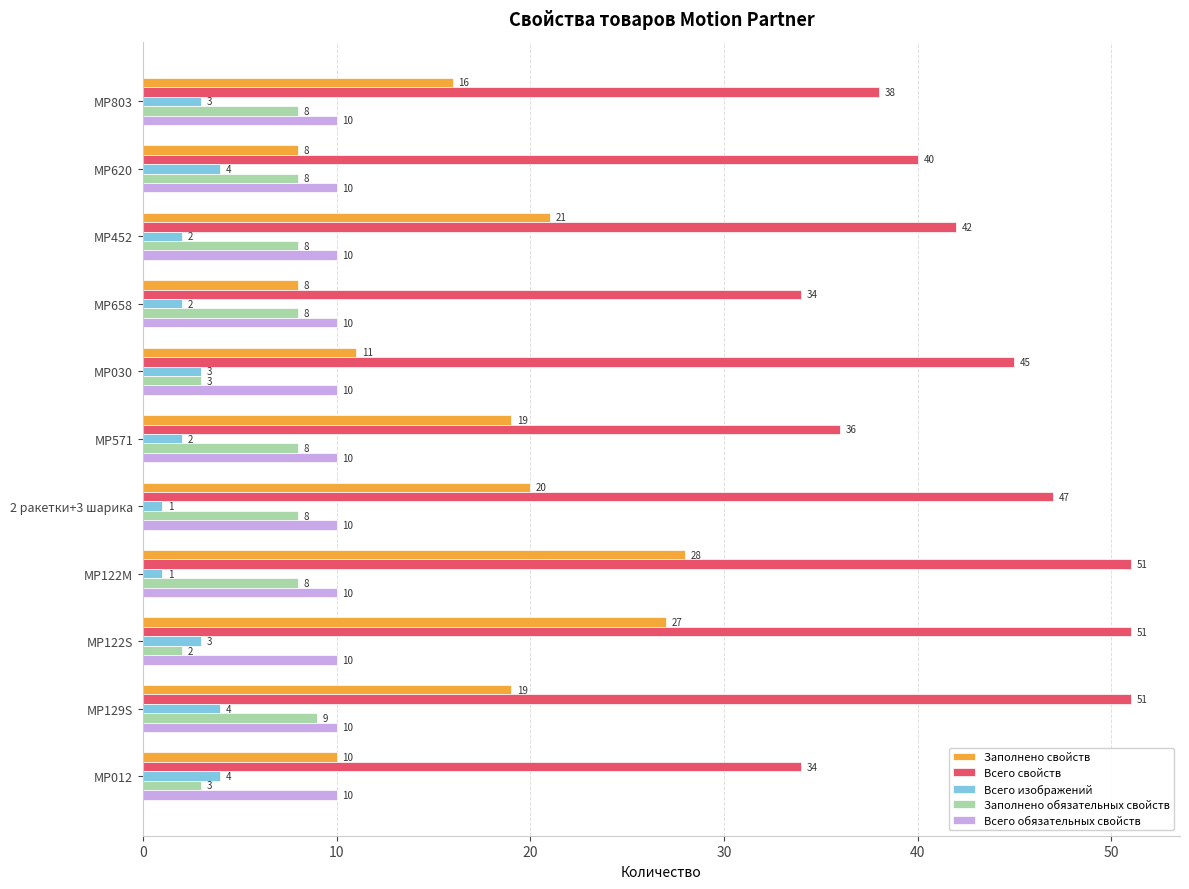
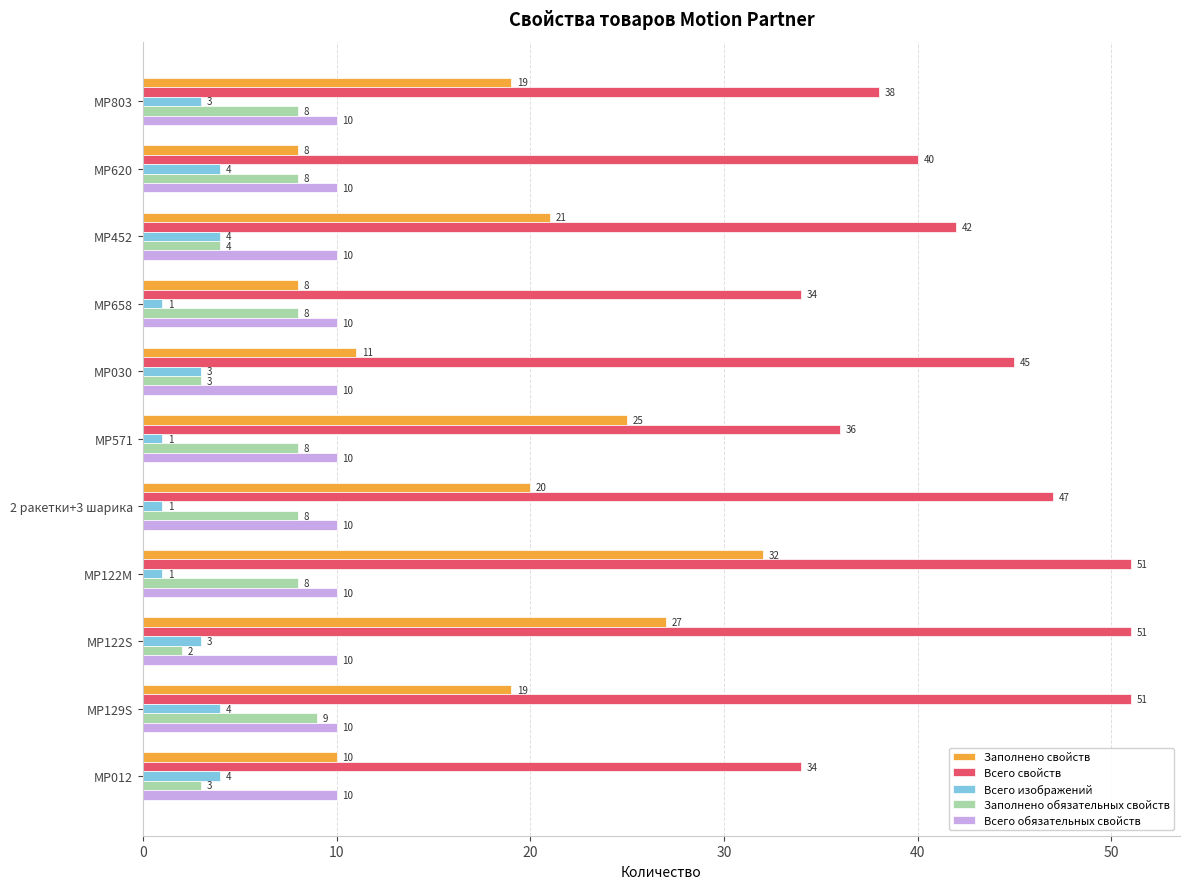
  {
    "Заполнено свойств": {
-     "MP803": 16,
+     "MP803": 19,
      "MP620": 8,
      "MP452": 21,
      "MP658": 8,
      "MP030": 11,
-     "MP571": 19,
+     "MP571": 25,
      "2 ракетки+3 шарика": 20,
-     "MP122M": 28,
+     "MP122M": 32,
      "MP122S": 27,
      "MP129S": 19,
      "MP012": 10
    },
    "Всего свойств": {
      "MP803": 38,
      "MP620": 40,
      "MP452": 42,
      "MP658": 34,
      "MP030": 45,
      "MP571": 36,
      "2 ракетки+3 шарика": 47,
      "MP122M": 51,
      "MP122S": 51,
      "MP129S": 51,
      "MP012": 34
    },
    "Всего изображений": {
      "MP803": 3,
      "MP620": 4,
-     "MP452": 2,
-     "MP658": 2,
+     "MP452": 4,
+     "MP658": 1,
      "MP030": 3,
-     "MP571": 2,
+     "MP571": 1,
      "2 ракетки+3 шарика": 1,
      "MP122M": 1,
      "MP122S": 3,
      "MP129S": 4,
      "MP012": 4
    },
    "Заполнено обязательных свойств": {
      "MP803": 8,
      "MP620": 8,
-     "MP452": 8,
+     "MP452": 4,
      "MP658": 8,
      "MP030": 3,
      "MP571": 8,
      "2 ракетки+3 шарика": 8,
      "MP122M": 8,
      "MP122S": 2,
      "MP129S": 9,
      "MP012": 3
    },
    "Всего обязательных свойств": {
      "MP803": 10,
      "MP620": 10,
      "MP452": 10,
      "MP658": 10,
      "MP030": 10,
      "MP571": 10,
      "2 ракетки+3 шарика": 10,
      "MP122M": 10,
      "MP122S": 10,
      "MP129S": 10,
      "MP012": 10
    }
  }
